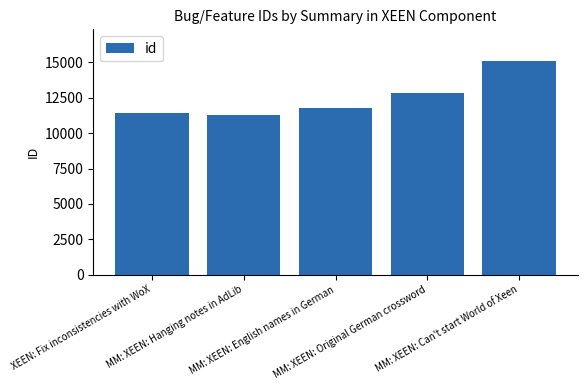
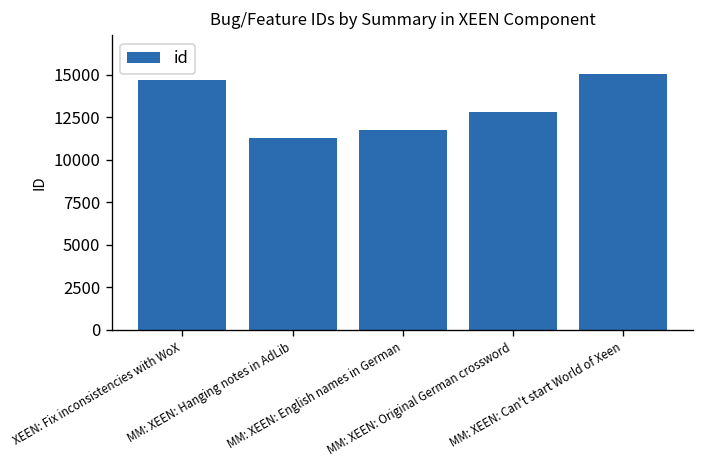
  {
-   "XEEN: Fix inconsistencies with WoX": 11400,
+   "XEEN: Fix inconsistencies with WoX": 14700,
    "MM: XEEN: Hanging notes in AdLib": 11300,
    "MM: XEEN: English names in German": 11800,
    "MM: XEEN: Original German crossword": 12800,
    "MM: XEEN: Can't start World of Xeen": 15100
  }
